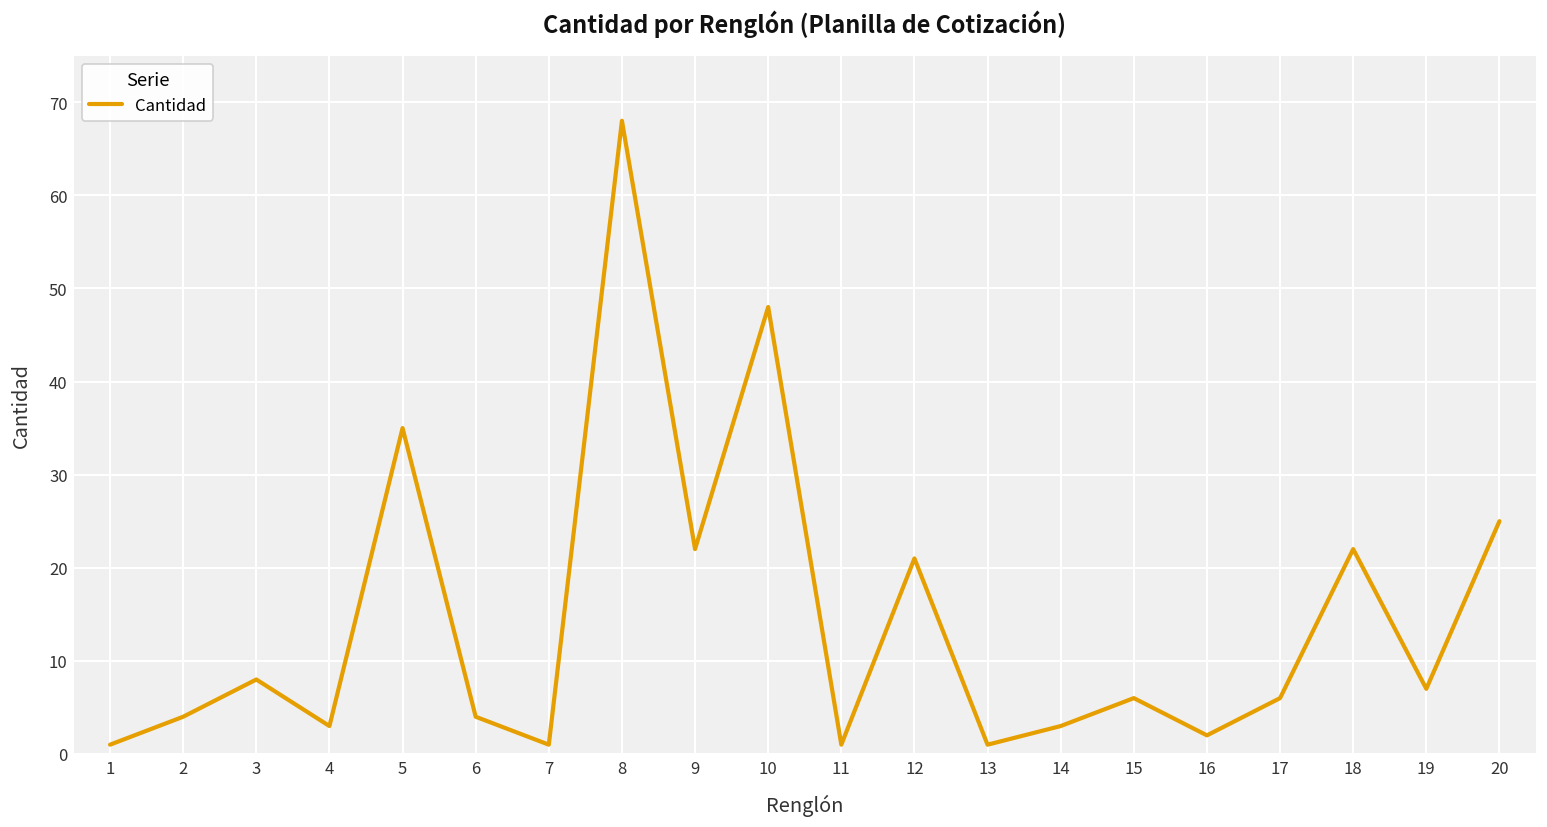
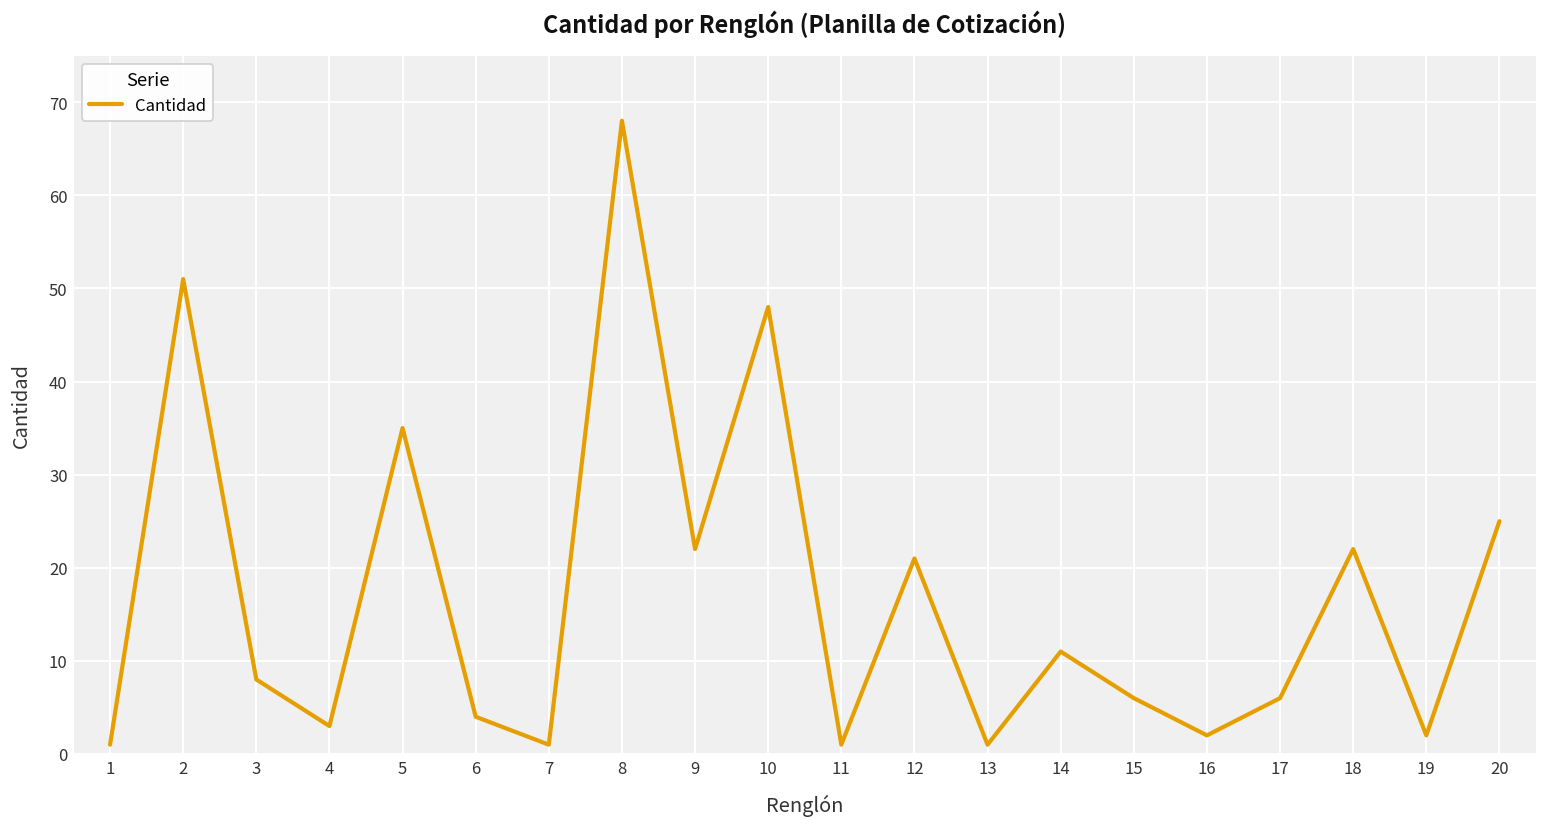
  {
    "1": 1,
-   "2": 4,
+   "2": 51,
    "3": 8,
    "4": 3,
    "5": 35,
    "6": 4,
    "7": 1,
    "8": 68,
    "9": 22,
    "10": 48,
    "11": 1,
    "12": 21,
    "13": 1,
-   "14": 3,
+   "14": 11,
    "15": 6,
    "16": 2,
    "17": 6,
    "18": 22,
-   "19": 7,
+   "19": 2,
    "20": 25
  }
